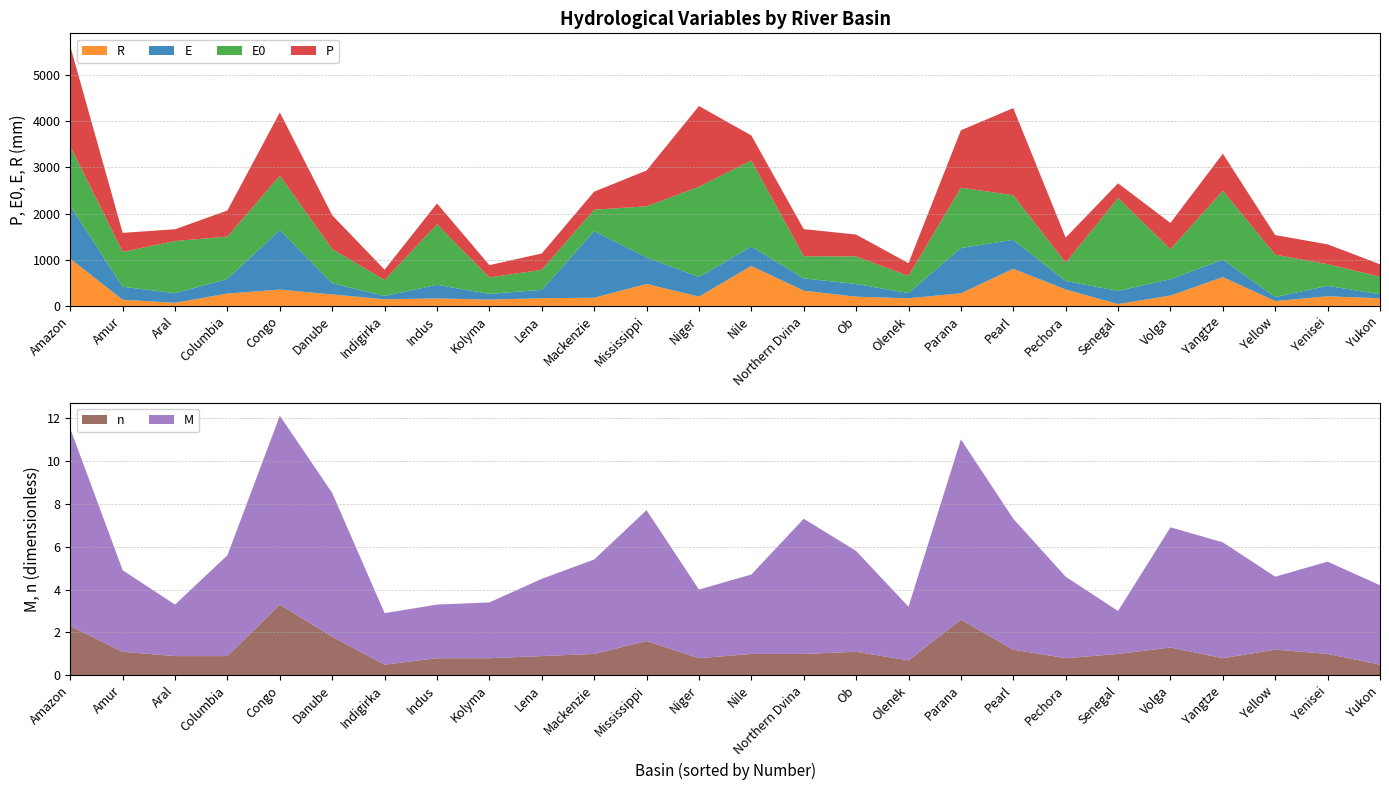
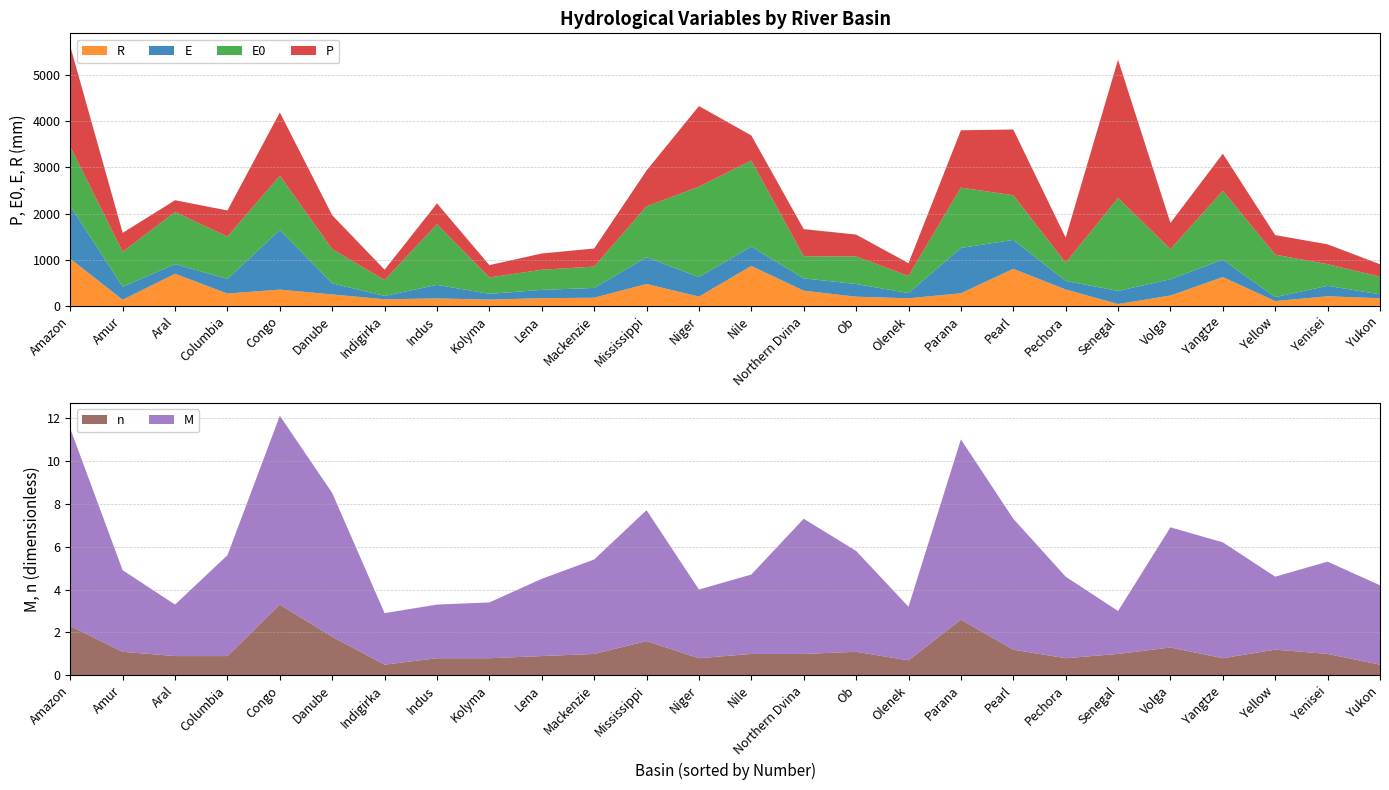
  {
    "Hydrological Variables by River Basin": {
      "R": {
        "Amazon": 1000,
        "Amur": 100,
-       "Aral": 100,
+       "Aral": 700,
        "Columbia": 300,
        "Congo": 400,
        "Danube": 200,
        "Indigirka": 100,
        "Indus": 200,
        "Kolyma": 100,
        "Lena": 200,
        "Mackenzie": 200,
        "Mississippi": 500,
        "Niger": 200,
        "Nile": 900,
        "Northern Dvina": 300,
        "Ob": 200,
        "Olenek": 200,
        "Parana": 300,
        "Pearl": 800,
        "Pechora": 400,
        "Volga": 200,
        "Yangtze": 600,
        "Yellow": 100,
        "Yenisei": 200,
        "Yukon": 200
      },
      "E": {
        "Amazon": 1100,
        "Amur": 300,
        "Aral": 200,
        "Columbia": 300,
        "Congo": 1300,
        "Danube": 200,
        "Indigirka": 100,
        "Indus": 300,
        "Kolyma": 100,
        "Lena": 200,
-       "Mackenzie": 1400,
+       "Mackenzie": 200,
        "Mississippi": 600,
        "Niger": 400,
        "Nile": 400,
        "Northern Dvina": 300,
        "Ob": 300,
        "Olenek": 100,
        "Parana": 1000,
        "Pearl": 600,
        "Pechora": 200,
        "Senegal": 300,
        "Volga": 400,
        "Yangtze": 400,
        "Yellow": 100,
        "Yenisei": 200,
        "Yukon": 100
      },
      "E0": {
        "Amazon": 1300,
        "Amur": 800,
        "Aral": 1100,
        "Columbia": 900,
        "Congo": 1200,
        "Danube": 700,
        "Indigirka": 300,
        "Indus": 1300,
        "Kolyma": 400,
        "Lena": 400,
        "Mackenzie": 500,
        "Mississippi": 1100,
        "Niger": 2000,
        "Nile": 1900,
        "Northern Dvina": 500,
        "Ob": 600,
        "Olenek": 400,
        "Parana": 1300,
        "Pearl": 1000,
        "Pechora": 400,
        "Senegal": 2000,
        "Volga": 700,
        "Yangtze": 1500,
        "Yellow": 900,
        "Yenisei": 500,
        "Yukon": 400
      },
      "P": {
        "Amazon": 2200,
        "Amur": 400,
        "Aral": 300,
        "Columbia": 600,
        "Congo": 1400,
        "Danube": 700,
        "Indigirka": 200,
        "Indus": 500,
        "Kolyma": 300,
        "Lena": 400,
        "Mackenzie": 400,
        "Mississippi": 800,
        "Niger": 1700,
        "Nile": 500,
        "Northern Dvina": 600,
        "Ob": 500,
        "Olenek": 300,
        "Parana": 1200,
-       "Pearl": 1900,
+       "Pearl": 1400,
        "Pechora": 500,
-       "Senegal": 300,
+       "Senegal": 3000,
        "Volga": 600,
        "Yangtze": 800,
        "Yellow": 400,
        "Yenisei": 400,
        "Yukon": 300
      }
    }
  }
